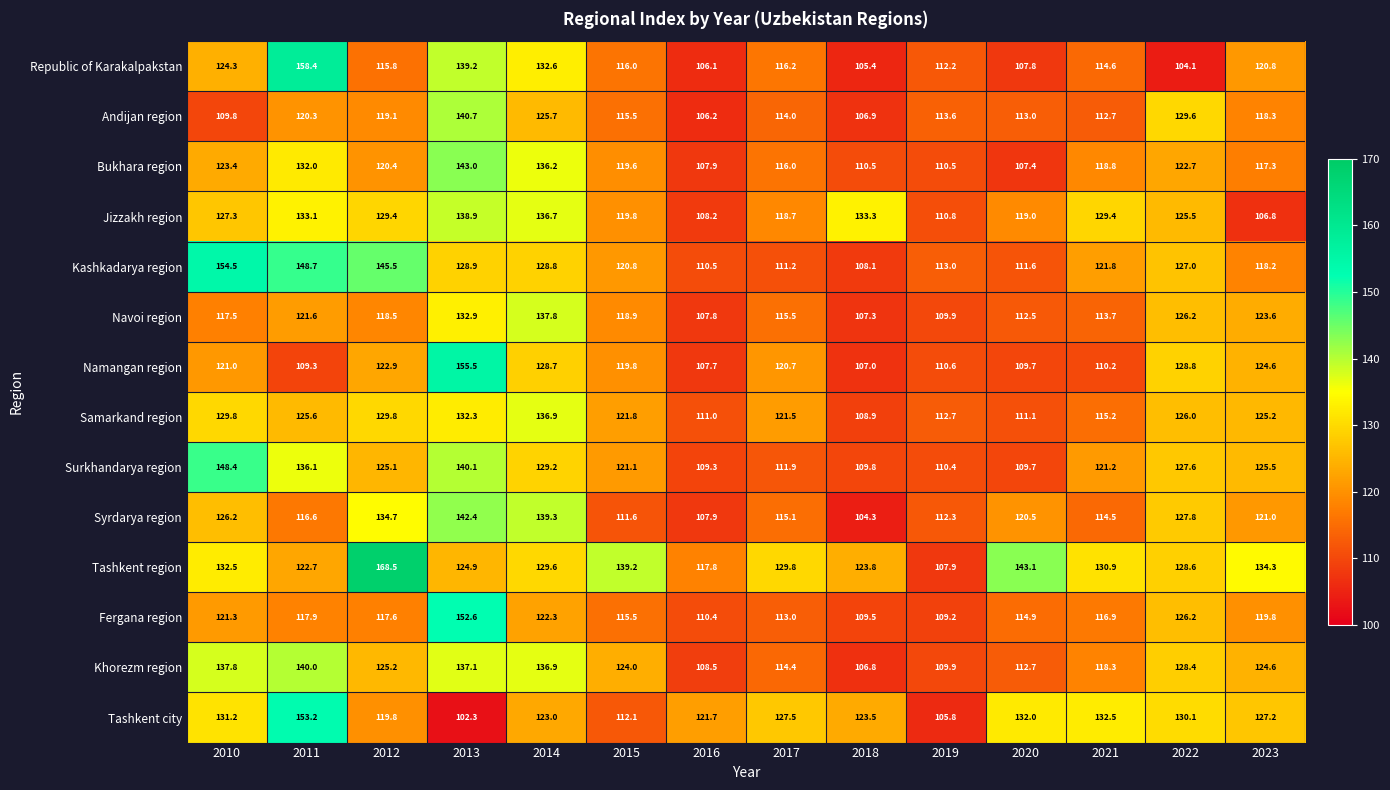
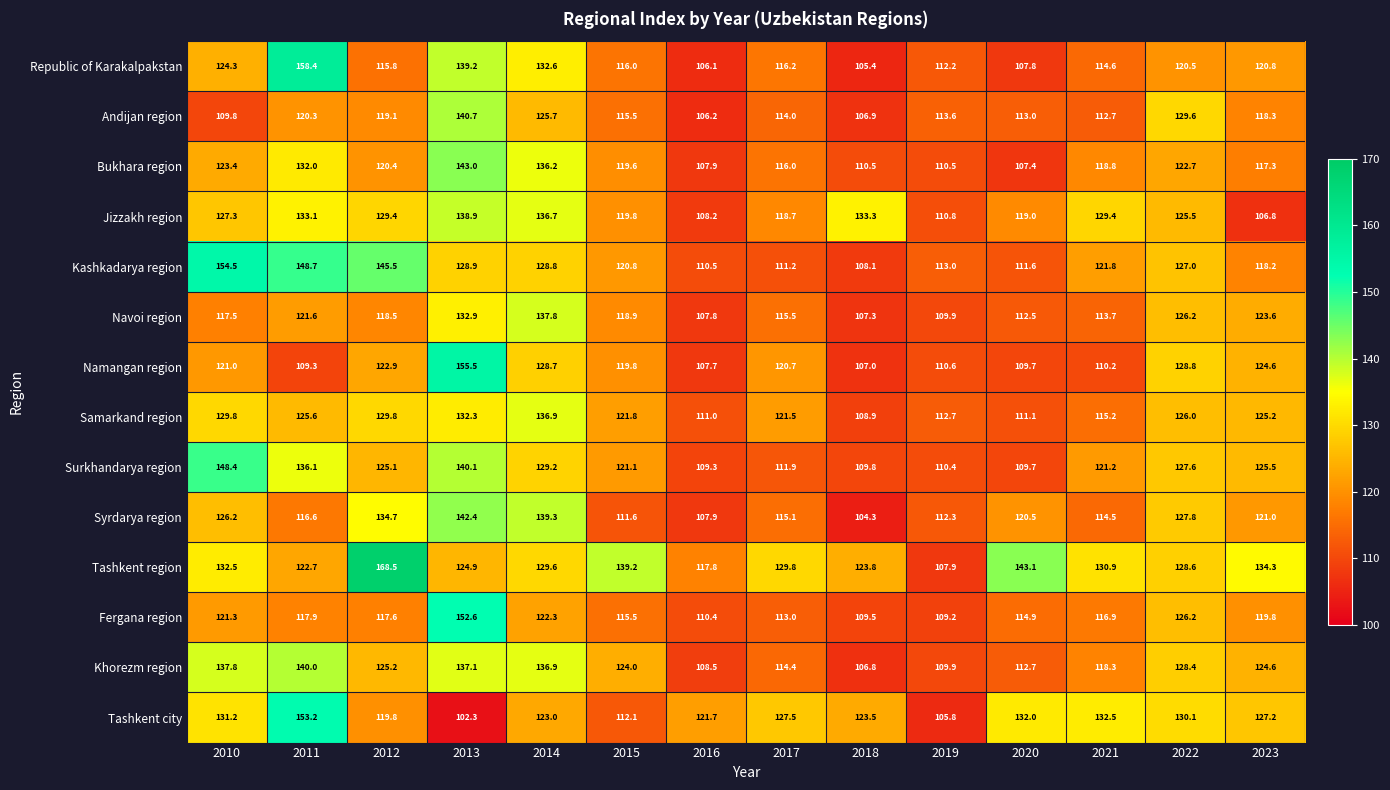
  {
    "Republic of Karakalpakstan": {
      "2010": 124.3,
      "2011": 158.4,
      "2012": 115.8,
      "2013": 139.2,
      "2014": 132.6,
      "2015": 116.0,
      "2016": 106.1,
      "2017": 116.2,
      "2018": 105.4,
      "2019": 112.2,
      "2020": 107.8,
      "2021": 114.6,
-     "2022": 104.1,
+     "2022": 120.5,
      "2023": 120.8
    },
    "Andijan region": {
      "2010": 109.8,
      "2011": 120.3,
      "2012": 119.1,
      "2013": 140.7,
      "2014": 125.7,
      "2015": 115.5,
      "2016": 106.2,
      "2017": 114.0,
      "2018": 106.9,
      "2019": 113.6,
      "2020": 113.0,
      "2021": 112.7,
      "2022": 129.6,
      "2023": 118.3
    },
    "Bukhara region": {
      "2010": 123.4,
      "2011": 132.0,
      "2012": 120.4,
      "2013": 143.0,
      "2014": 136.2,
      "2015": 119.6,
      "2016": 107.9,
      "2017": 116.0,
      "2018": 110.5,
      "2019": 110.5,
      "2020": 107.4,
      "2021": 118.8,
      "2022": 122.7,
      "2023": 117.3
    },
    "Jizzakh region": {
      "2010": 127.3,
      "2011": 133.1,
      "2012": 129.4,
      "2013": 138.9,
      "2014": 136.7,
      "2015": 119.8,
      "2016": 108.2,
      "2017": 118.7,
      "2018": 133.3,
      "2019": 110.8,
      "2020": 119.0,
      "2021": 129.4,
      "2022": 125.5,
      "2023": 106.8
    },
    "Kashkadarya region": {
      "2010": 154.5,
      "2011": 148.7,
      "2012": 145.5,
      "2013": 128.9,
      "2014": 128.8,
      "2015": 120.8,
      "2016": 110.5,
      "2017": 111.2,
      "2018": 108.1,
      "2019": 113.0,
      "2020": 111.6,
      "2021": 121.8,
      "2022": 127.0,
      "2023": 118.2
    },
    "Navoi region": {
      "2010": 117.5,
      "2011": 121.6,
      "2012": 118.5,
      "2013": 132.9,
      "2014": 137.8,
      "2015": 118.9,
      "2016": 107.8,
      "2017": 115.5,
      "2018": 107.3,
      "2019": 109.9,
      "2020": 112.5,
      "2021": 113.7,
      "2022": 126.2,
      "2023": 123.6
    },
    "Namangan region": {
      "2010": 121.0,
      "2011": 109.3,
      "2012": 122.9,
      "2013": 155.5,
      "2014": 128.7,
      "2015": 119.8,
      "2016": 107.7,
      "2017": 120.7,
      "2018": 107.0,
      "2019": 110.6,
      "2020": 109.7,
      "2021": 110.2,
      "2022": 128.8,
      "2023": 124.6
    },
    "Samarkand region": {
      "2010": 129.8,
      "2011": 125.6,
      "2012": 129.8,
      "2013": 132.3,
      "2014": 136.9,
      "2015": 121.8,
      "2016": 111.0,
      "2017": 121.5,
      "2018": 108.9,
      "2019": 112.7,
      "2020": 111.1,
      "2021": 115.2,
      "2022": 126.0,
      "2023": 125.2
    },
    "Surkhandarya region": {
      "2010": 148.4,
      "2011": 136.1,
      "2012": 125.1,
      "2013": 140.1,
      "2014": 129.2,
      "2015": 121.1,
      "2016": 109.3,
      "2017": 111.9,
      "2018": 109.8,
      "2019": 110.4,
      "2020": 109.7,
      "2021": 121.2,
      "2022": 127.6,
      "2023": 125.5
    },
    "Syrdarya region": {
      "2010": 126.2,
      "2011": 116.6,
      "2012": 134.7,
      "2013": 142.4,
      "2014": 139.3,
      "2015": 111.6,
      "2016": 107.9,
      "2017": 115.1,
      "2018": 104.3,
      "2019": 112.3,
      "2020": 120.5,
      "2021": 114.5,
      "2022": 127.8,
      "2023": 121.0
    },
    "Tashkent region": {
      "2010": 132.5,
      "2011": 122.7,
      "2012": 168.5,
      "2013": 124.9,
      "2014": 129.6,
      "2015": 139.2,
      "2016": 117.8,
      "2017": 129.8,
      "2018": 123.8,
      "2019": 107.9,
      "2020": 143.1,
      "2021": 130.9,
      "2022": 128.6,
      "2023": 134.3
    },
    "Fergana region": {
      "2010": 121.3,
      "2011": 117.9,
      "2012": 117.6,
      "2013": 152.6,
      "2014": 122.3,
      "2015": 115.5,
      "2016": 110.4,
      "2017": 113.0,
      "2018": 109.5,
      "2019": 109.2,
      "2020": 114.9,
      "2021": 116.9,
      "2022": 126.2,
      "2023": 119.8
    },
    "Khorezm region": {
      "2010": 137.8,
      "2011": 140.0,
      "2012": 125.2,
      "2013": 137.1,
      "2014": 136.9,
      "2015": 124.0,
      "2016": 108.5,
      "2017": 114.4,
      "2018": 106.8,
      "2019": 109.9,
      "2020": 112.7,
      "2021": 118.3,
      "2022": 128.4,
      "2023": 124.6
    },
    "Tashkent city": {
      "2010": 131.2,
      "2011": 153.2,
      "2012": 119.8,
      "2013": 102.3,
      "2014": 123.0,
      "2015": 112.1,
      "2016": 121.7,
      "2017": 127.5,
      "2018": 123.5,
      "2019": 105.8,
      "2020": 132.0,
      "2021": 132.5,
      "2022": 130.1,
      "2023": 127.2
    }
  }
